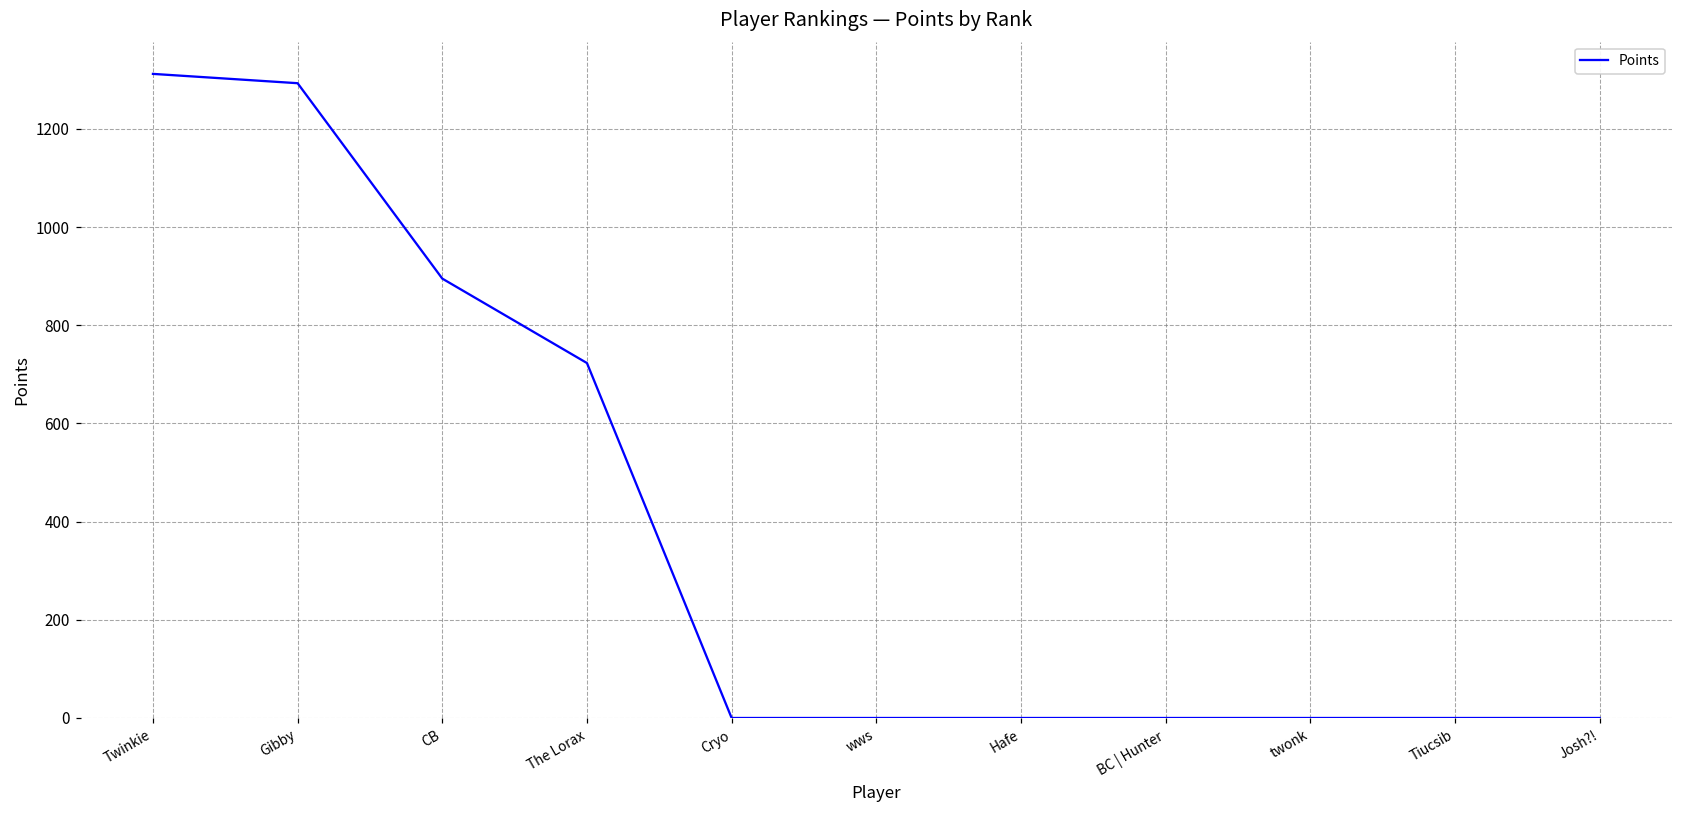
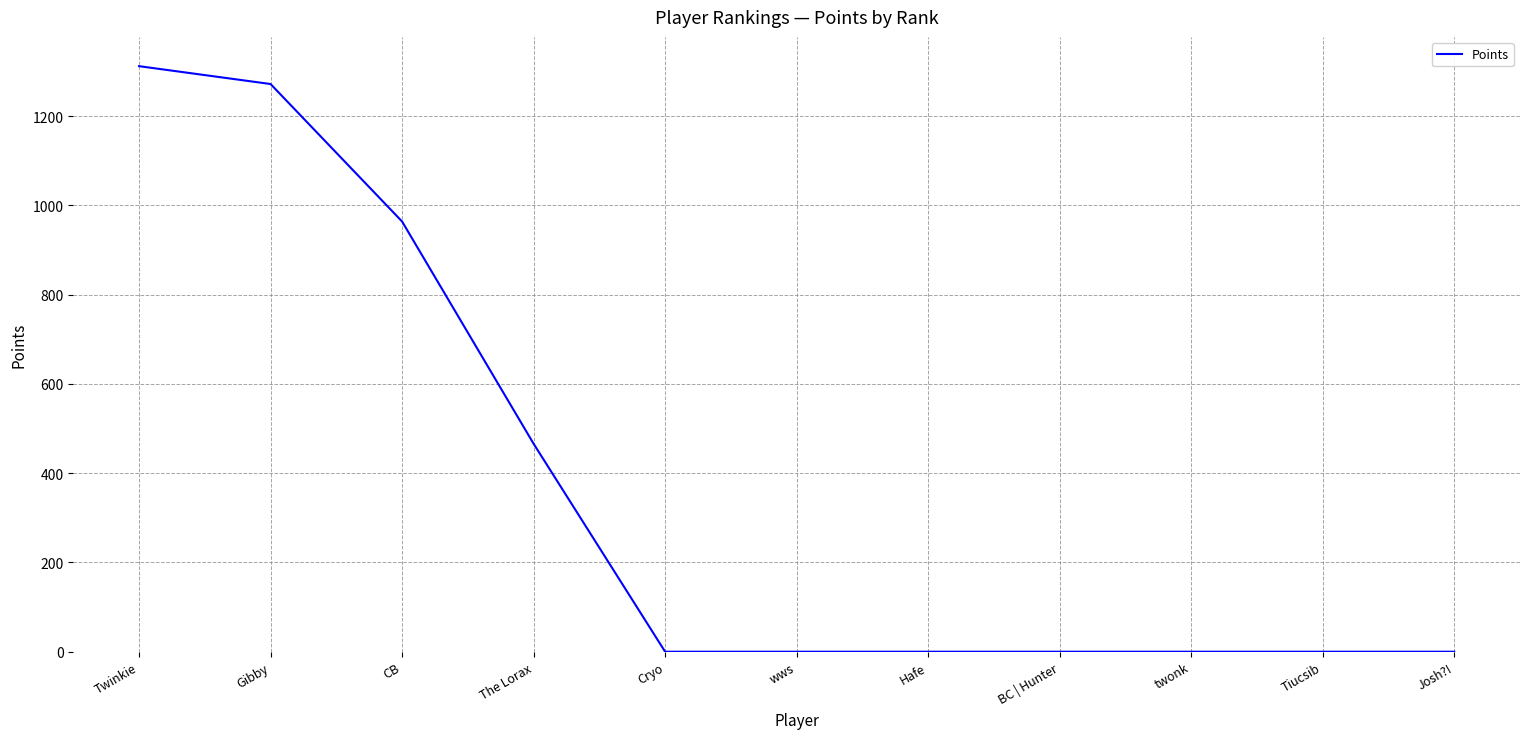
  {
    "Twinkie": 1310,
-   "Gibby": 1290,
-   "CB": 900,
-   "The Lorax": 720,
+   "Gibby": 1270,
+   "CB": 960,
+   "The Lorax": 470,
    "Cryo": 0,
    "wws": 0,
    "Hafe": 0,
    "BC | Hunter": 0,
    "twonk": 0,
    "Tiucsib": 0,
    "Josh?!": 0
  }
